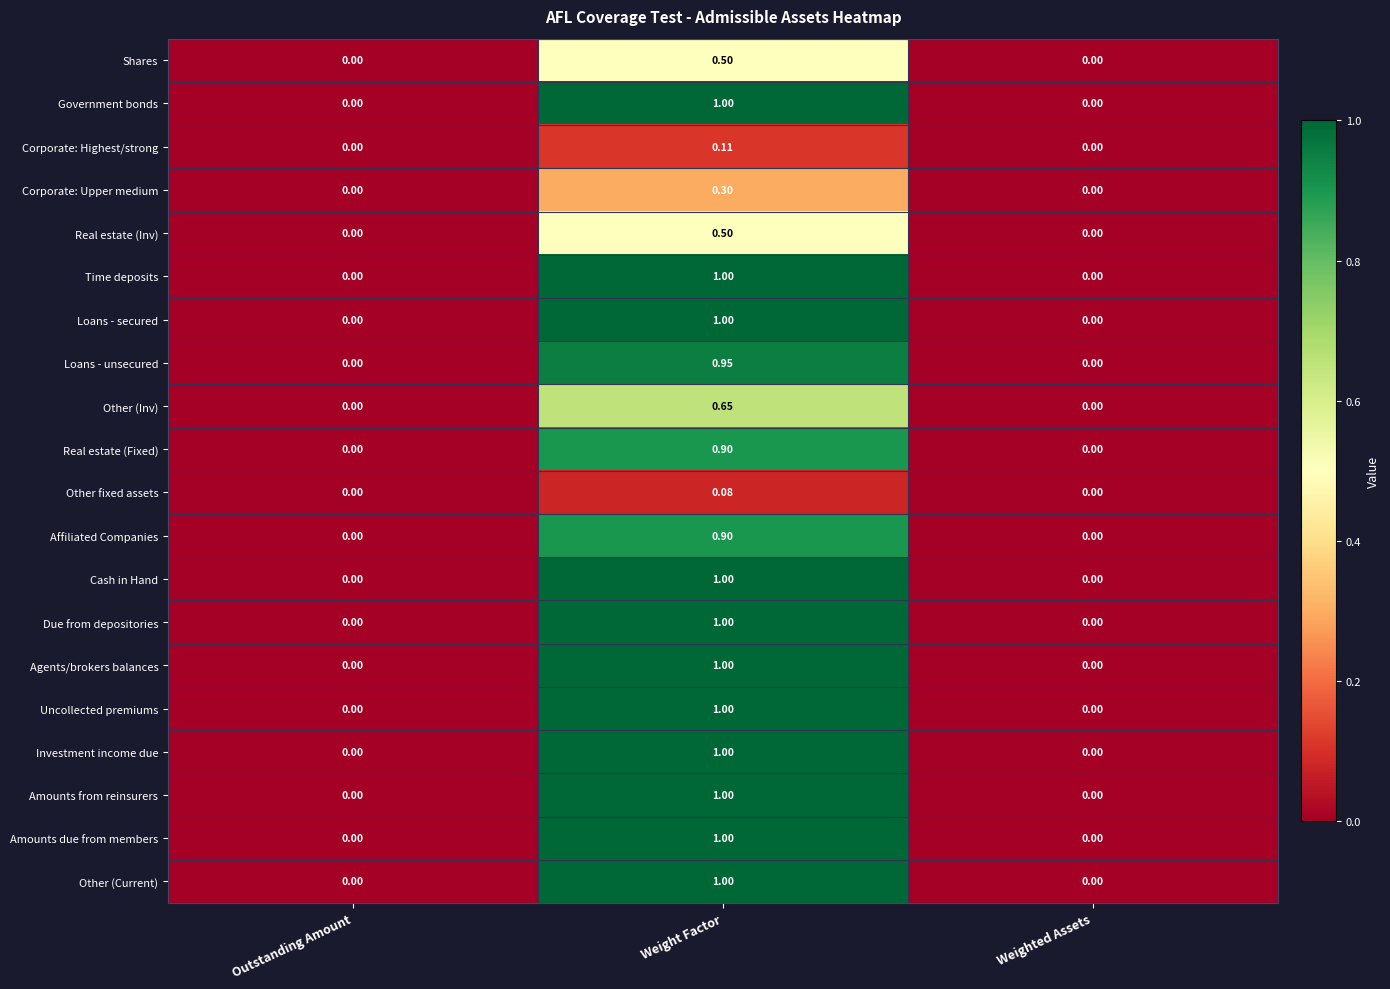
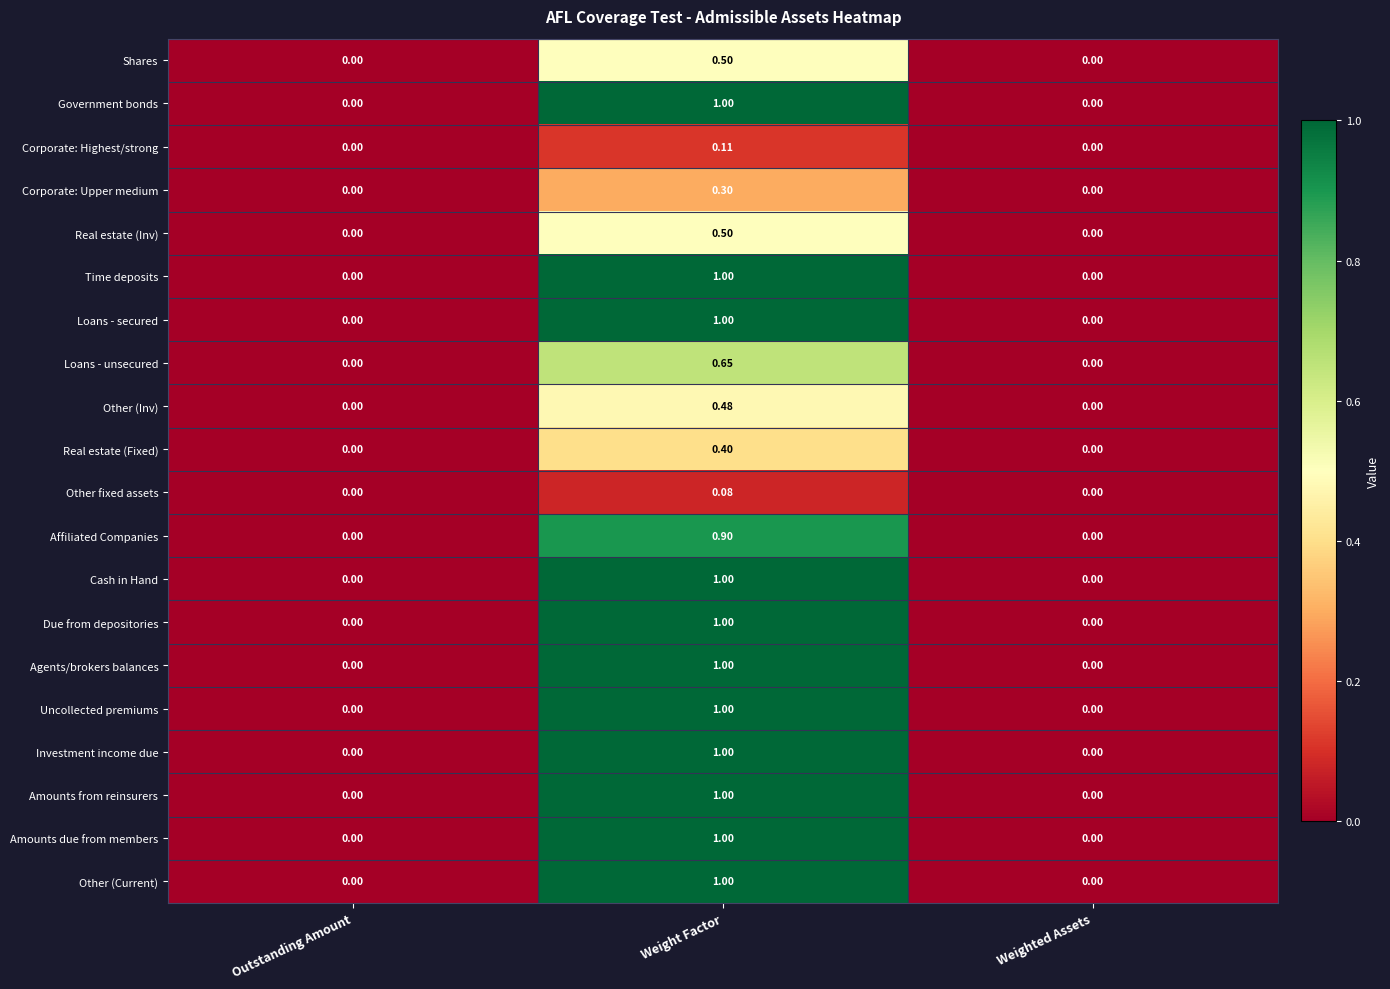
  {
    "Shares": {
      "Outstanding Amount": 0.00,
      "Weight Factor": 0.50,
      "Weighted Assets": 0.00
    },
    "Government bonds": {
      "Outstanding Amount": 0.00,
      "Weight Factor": 1.00,
      "Weighted Assets": 0.00
    },
    "Corporate: Highest/strong": {
      "Outstanding Amount": 0.00,
      "Weight Factor": 0.11,
      "Weighted Assets": 0.00
    },
    "Corporate: Upper medium": {
      "Outstanding Amount": 0.00,
      "Weight Factor": 0.30,
      "Weighted Assets": 0.00
    },
    "Real estate (Inv)": {
      "Outstanding Amount": 0.00,
      "Weight Factor": 0.50,
      "Weighted Assets": 0.00
    },
    "Time deposits": {
      "Outstanding Amount": 0.00,
      "Weight Factor": 1.00,
      "Weighted Assets": 0.00
    },
    "Loans - secured": {
      "Outstanding Amount": 0.00,
      "Weight Factor": 1.00,
      "Weighted Assets": 0.00
    },
    "Loans - unsecured": {
      "Outstanding Amount": 0.00,
-     "Weight Factor": 0.95,
+     "Weight Factor": 0.65,
      "Weighted Assets": 0.00
    },
    "Other (Inv)": {
      "Outstanding Amount": 0.00,
-     "Weight Factor": 0.65,
+     "Weight Factor": 0.48,
      "Weighted Assets": 0.00
    },
    "Real estate (Fixed)": {
      "Outstanding Amount": 0.00,
-     "Weight Factor": 0.90,
+     "Weight Factor": 0.40,
      "Weighted Assets": 0.00
    },
    "Other fixed assets": {
      "Outstanding Amount": 0.00,
      "Weight Factor": 0.08,
      "Weighted Assets": 0.00
    },
    "Affiliated Companies": {
      "Outstanding Amount": 0.00,
      "Weight Factor": 0.90,
      "Weighted Assets": 0.00
    },
    "Cash in Hand": {
      "Outstanding Amount": 0.00,
      "Weight Factor": 1.00,
      "Weighted Assets": 0.00
    },
    "Due from depositories": {
      "Outstanding Amount": 0.00,
      "Weight Factor": 1.00,
      "Weighted Assets": 0.00
    },
    "Agents/brokers balances": {
      "Outstanding Amount": 0.00,
      "Weight Factor": 1.00,
      "Weighted Assets": 0.00
    },
    "Uncollected premiums": {
      "Outstanding Amount": 0.00,
      "Weight Factor": 1.00,
      "Weighted Assets": 0.00
    },
    "Investment income due": {
      "Outstanding Amount": 0.00,
      "Weight Factor": 1.00,
      "Weighted Assets": 0.00
    },
    "Amounts from reinsurers": {
      "Outstanding Amount": 0.00,
      "Weight Factor": 1.00,
      "Weighted Assets": 0.00
    },
    "Amounts due from members": {
      "Outstanding Amount": 0.00,
      "Weight Factor": 1.00,
      "Weighted Assets": 0.00
    },
    "Other (Current)": {
      "Outstanding Amount": 0.00,
      "Weight Factor": 1.00,
      "Weighted Assets": 0.00
    }
  }
